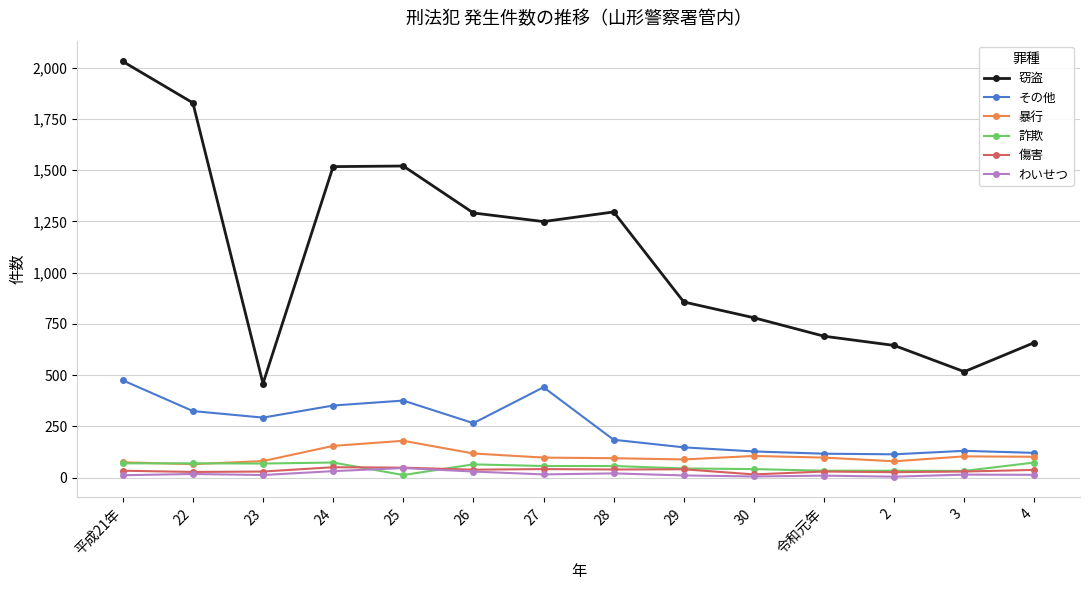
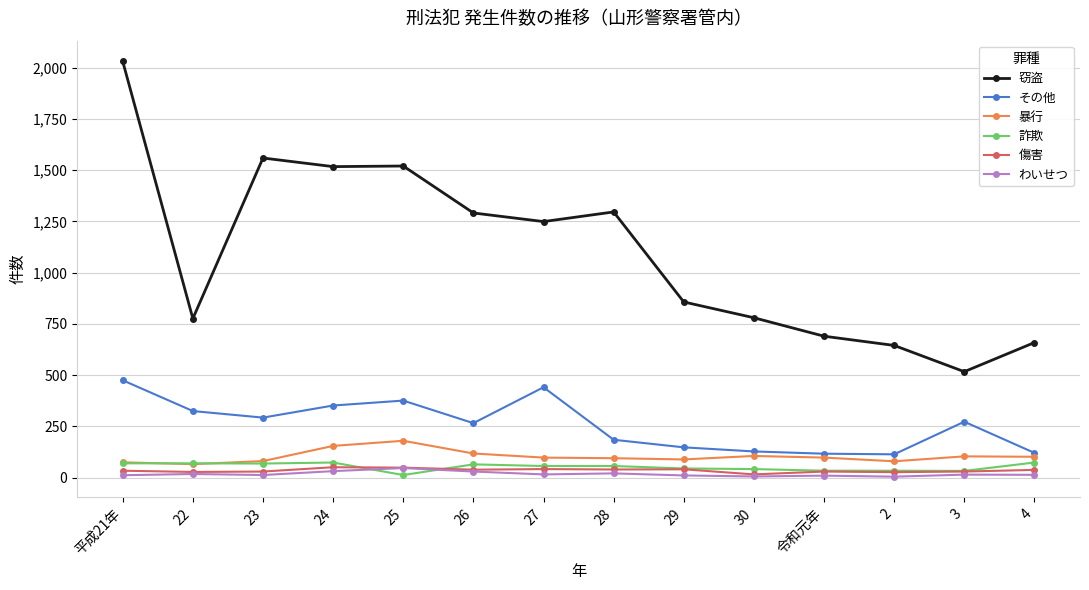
  {
    "窃盗": {
      "平成21年": "2,030",
-     "22": "1,830",
-     "23": "460",
+     "22": "780",
+     "23": "1,560",
      "24": "1,520",
      "25": "1,520",
      "26": "1,290",
      "27": "1,250",
      "28": "1,300",
      "29": "860",
      "30": "780",
      "令和元年": "690",
      "2": "650",
      "3": "520",
      "4": "660"
    },
    "その他": {
      "平成21年": "480",
      "22": "330",
      "23": "290",
      "24": "350",
      "25": "380",
      "26": "270",
      "27": "440",
      "28": "190",
      "29": "150",
      "30": "130",
      "令和元年": "120",
      "2": "110",
-     "3": "130",
+     "3": "270",
      "4": "120"
    },
    "詐欺": {
      "24": "70",
      "25": "10",
      "26": "70",
      "27": "60",
      "28": "60",
      "30": "40",
      "4": "70"
    },
    "わいせつ": {
      "平成21年": "10",
      "23": "10",
      "24": "30",
      "27": "20",
      "28": "20",
      "29": "10",
      "令和元年": "10",
      "2": "10",
      "3": "20",
      "4": "10"
    }
  }
